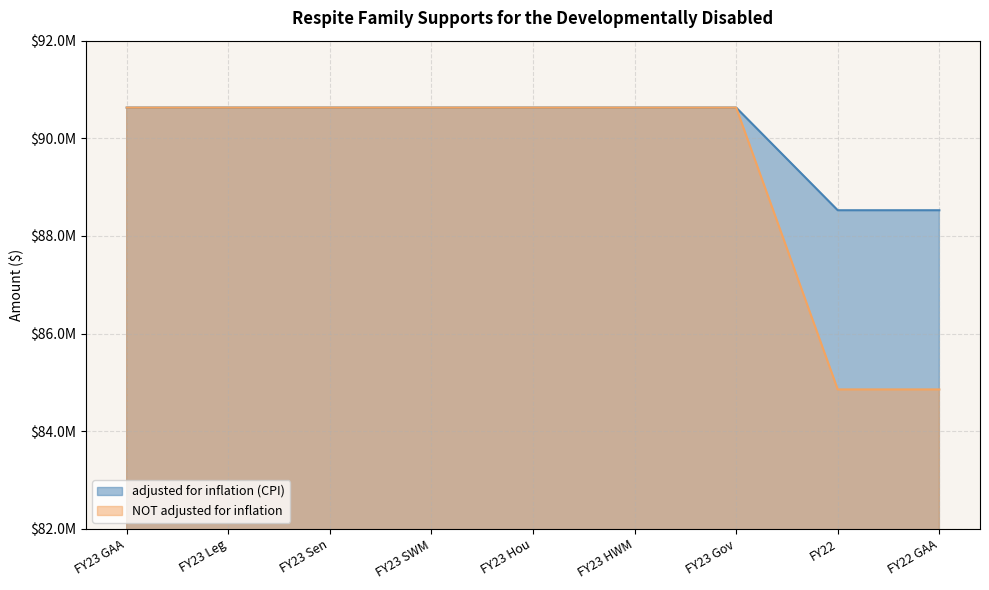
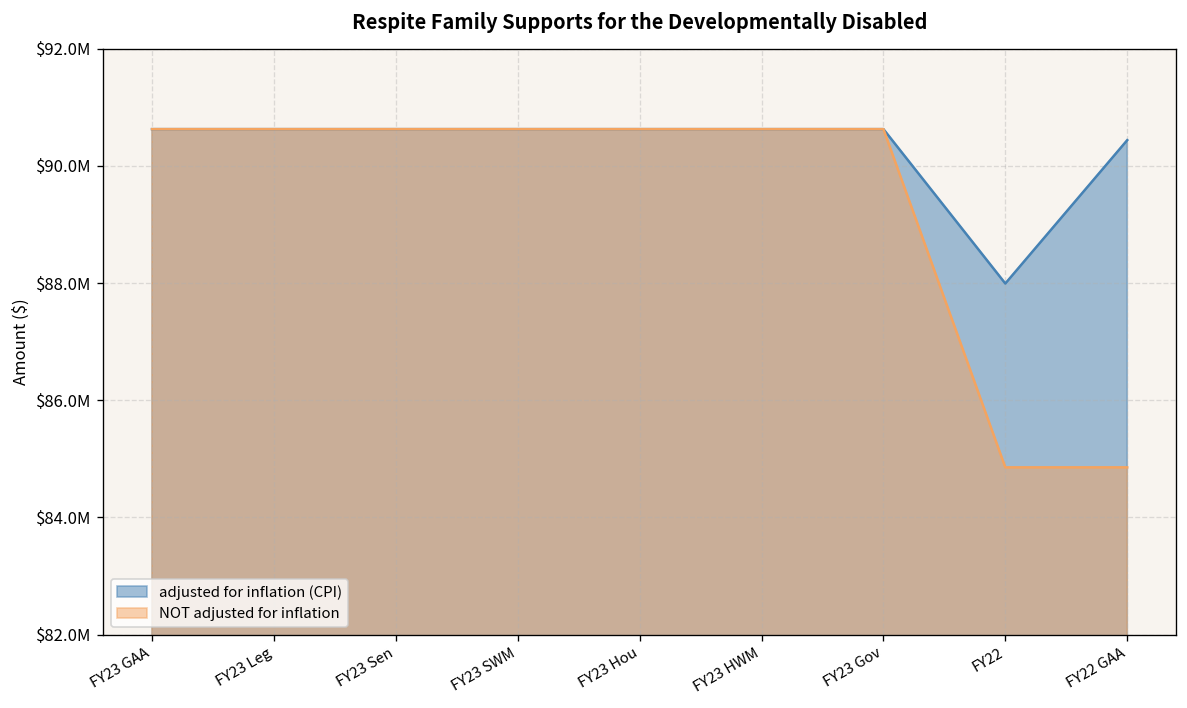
  {
    "adjusted for inflation (CPI)": {
-     "FY22": "$88500000",
-     "FY22 GAA": "$88500000"
+     "FY22": "$88000000",
+     "FY22 GAA": "$90400000"
    },
    "NOT adjusted for inflation": {
      "FY22": "$84900000",
      "FY22 GAA": "$84900000"
    }
  }
